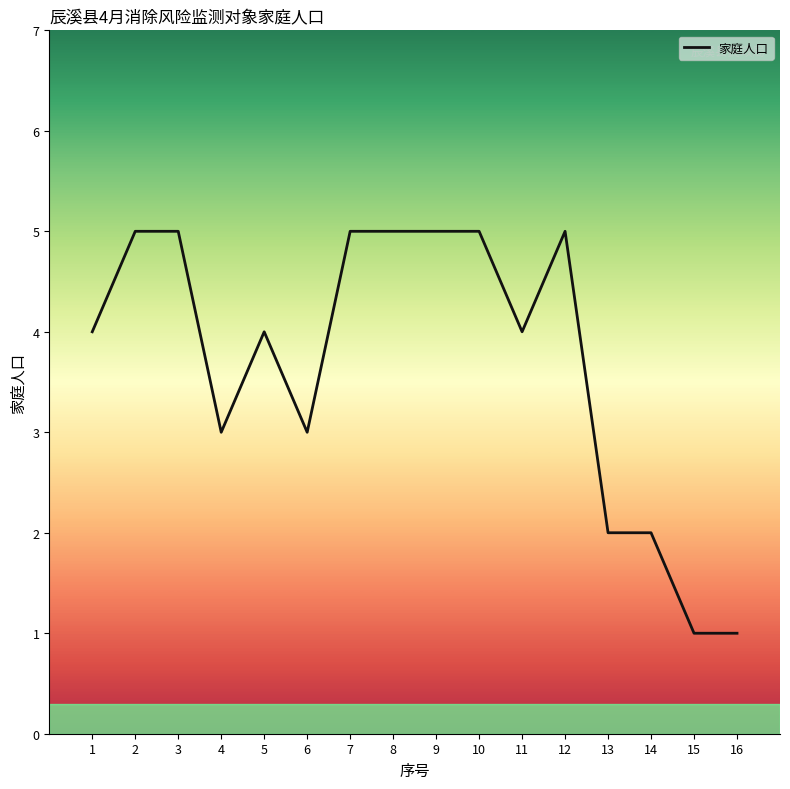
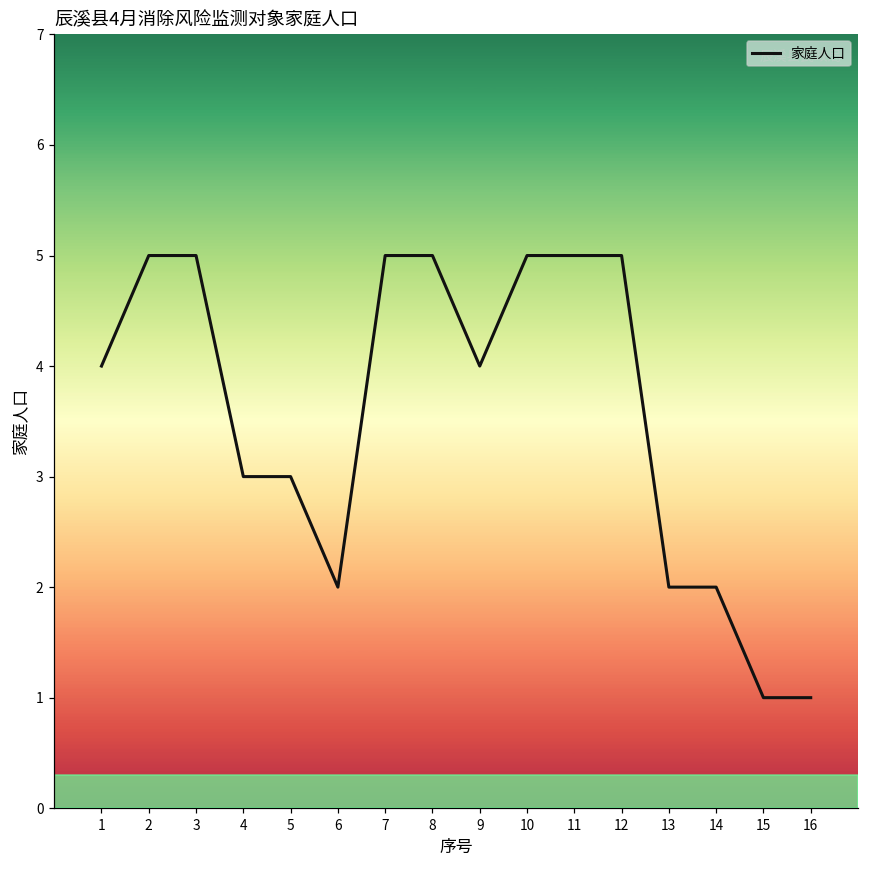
  {
    "1": 4,
    "2": 5,
    "3": 5,
    "4": 3,
-   "5": 4,
-   "6": 3,
+   "5": 3,
+   "6": 2,
    "7": 5,
    "8": 5,
-   "9": 5,
+   "9": 4,
    "10": 5,
-   "11": 4,
+   "11": 5,
    "12": 5,
    "13": 2,
    "14": 2,
    "15": 1,
    "16": 1
  }
